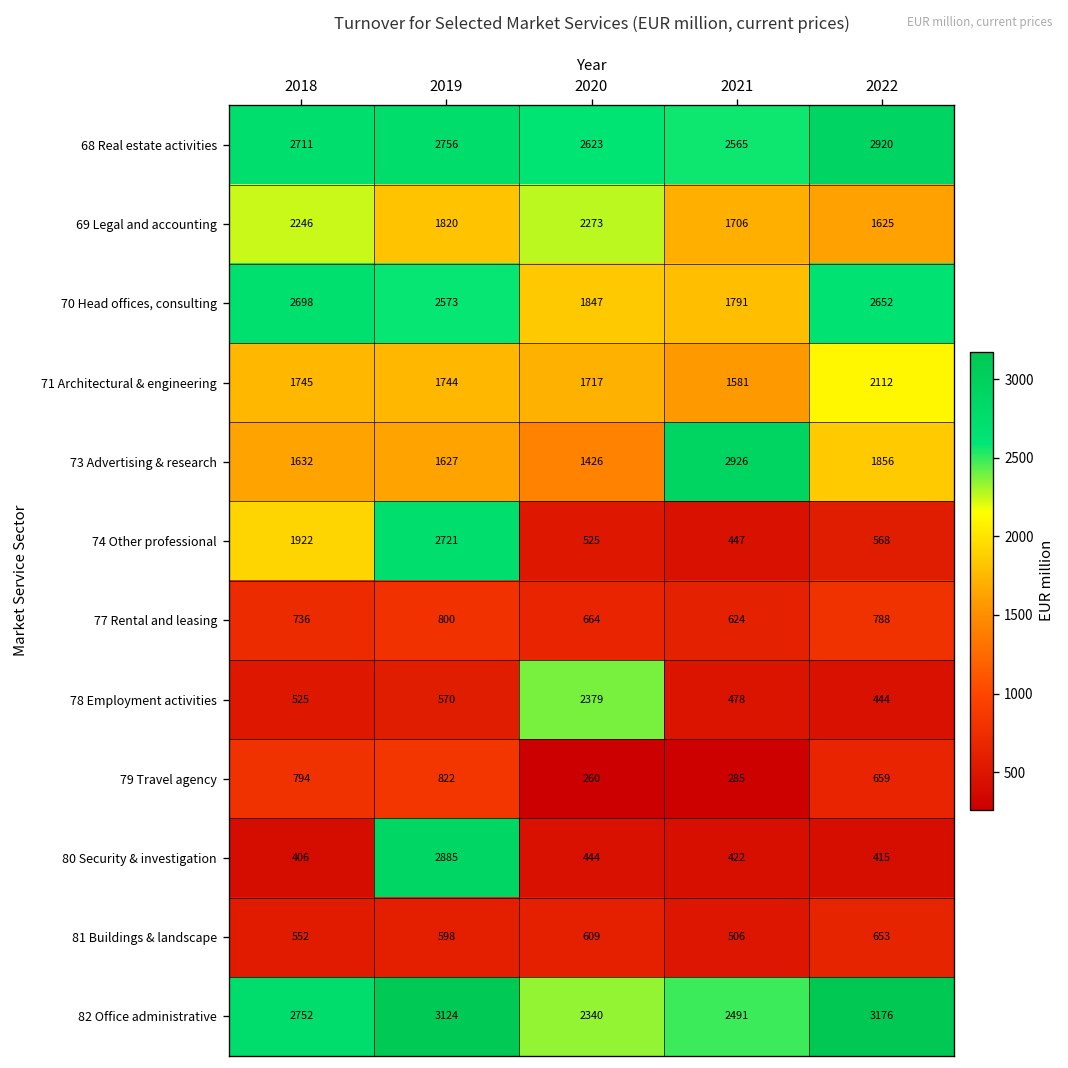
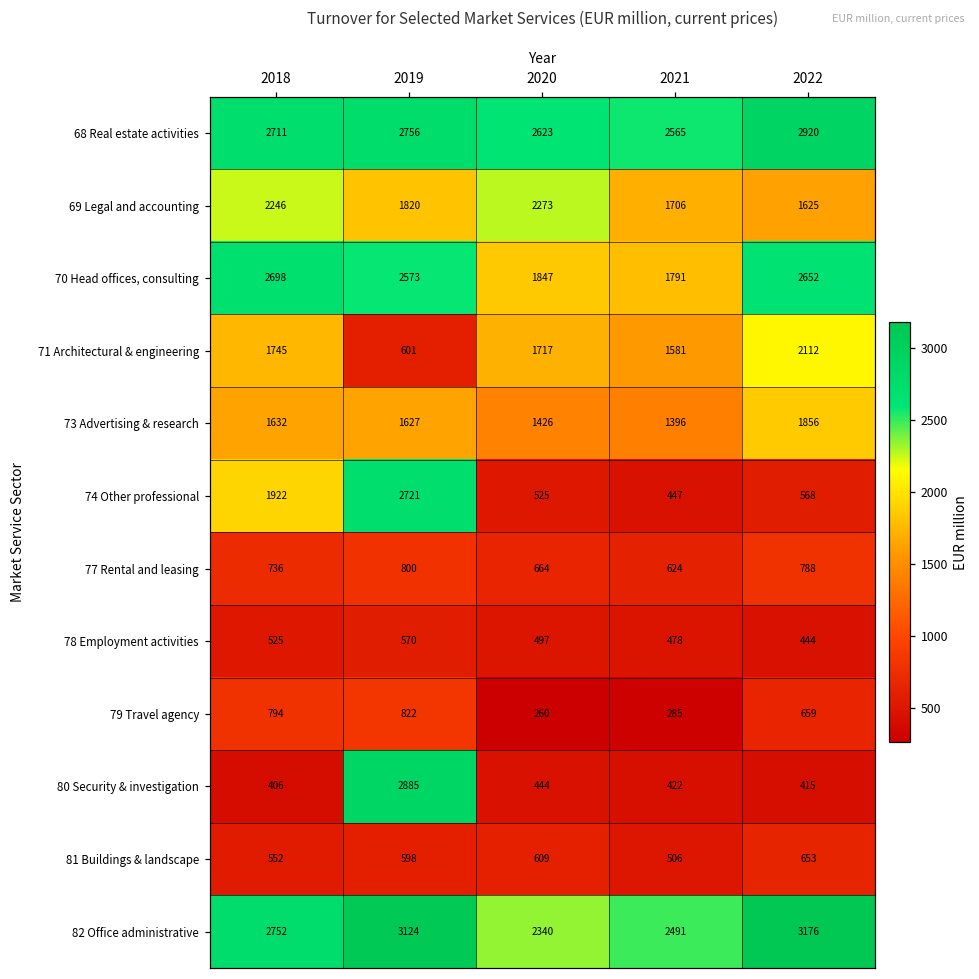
  {
    "68 Real estate activities": {
      "2018": 2711,
      "2019": 2756,
      "2020": 2623,
      "2021": 2565,
      "2022": 2920
    },
    "69 Legal and accounting": {
      "2018": 2246,
      "2019": 1820,
      "2020": 2273,
      "2021": 1706,
      "2022": 1625
    },
    "70 Head offices, consulting": {
      "2018": 2698,
      "2019": 2573,
      "2020": 1847,
      "2021": 1791,
      "2022": 2652
    },
    "71 Architectural & engineering": {
      "2018": 1745,
-     "2019": 1744,
+     "2019": 601,
      "2020": 1717,
      "2021": 1581,
      "2022": 2112
    },
    "73 Advertising & research": {
      "2018": 1632,
      "2019": 1627,
      "2020": 1426,
-     "2021": 2926,
+     "2021": 1396,
      "2022": 1856
    },
    "74 Other professional": {
      "2018": 1922,
      "2019": 2721,
      "2020": 525,
      "2021": 447,
      "2022": 568
    },
    "77 Rental and leasing": {
      "2018": 736,
      "2019": 800,
      "2020": 664,
      "2021": 624,
      "2022": 788
    },
    "78 Employment activities": {
      "2018": 525,
      "2019": 570,
-     "2020": 2379,
+     "2020": 497,
      "2021": 478,
      "2022": 444
    },
    "79 Travel agency": {
      "2018": 794,
      "2019": 822,
      "2020": 260,
      "2021": 285,
      "2022": 659
    },
    "80 Security & investigation": {
      "2018": 406,
      "2019": 2885,
      "2020": 444,
      "2021": 422,
      "2022": 415
    },
    "81 Buildings & landscape": {
      "2018": 552,
      "2019": 598,
      "2020": 609,
      "2021": 506,
      "2022": 653
    },
    "82 Office administrative": {
      "2018": 2752,
      "2019": 3124,
      "2020": 2340,
      "2021": 2491,
      "2022": 3176
    }
  }
